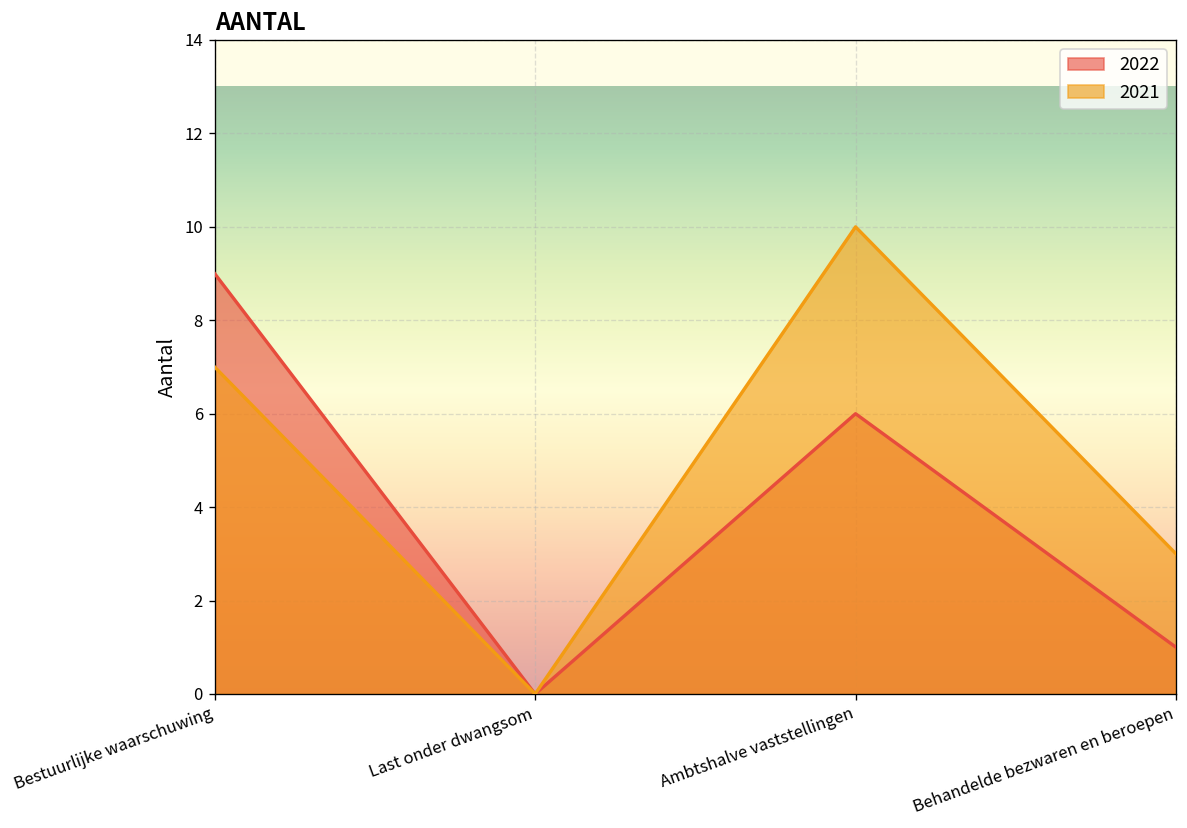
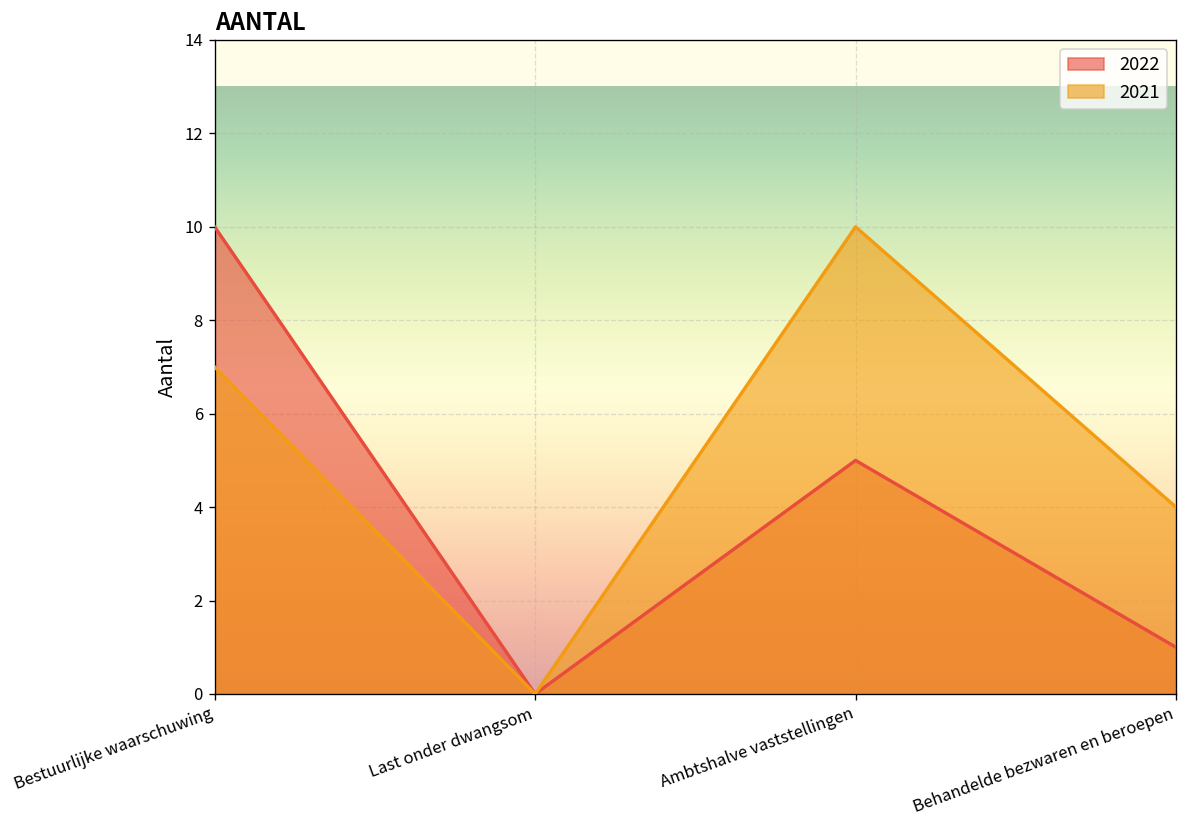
  {
    "2022": {
-     "Bestuurlijke waarschuwing": 9,
-     "Ambtshalve vaststellingen": 6,
+     "Bestuurlijke waarschuwing": 10,
+     "Ambtshalve vaststellingen": 5,
      "Behandelde bezwaren en beroepen": 1
    },
    "2021": {
      "Bestuurlijke waarschuwing": 7,
      "Ambtshalve vaststellingen": 10,
-     "Behandelde bezwaren en beroepen": 3
+     "Behandelde bezwaren en beroepen": 4
    }
  }
